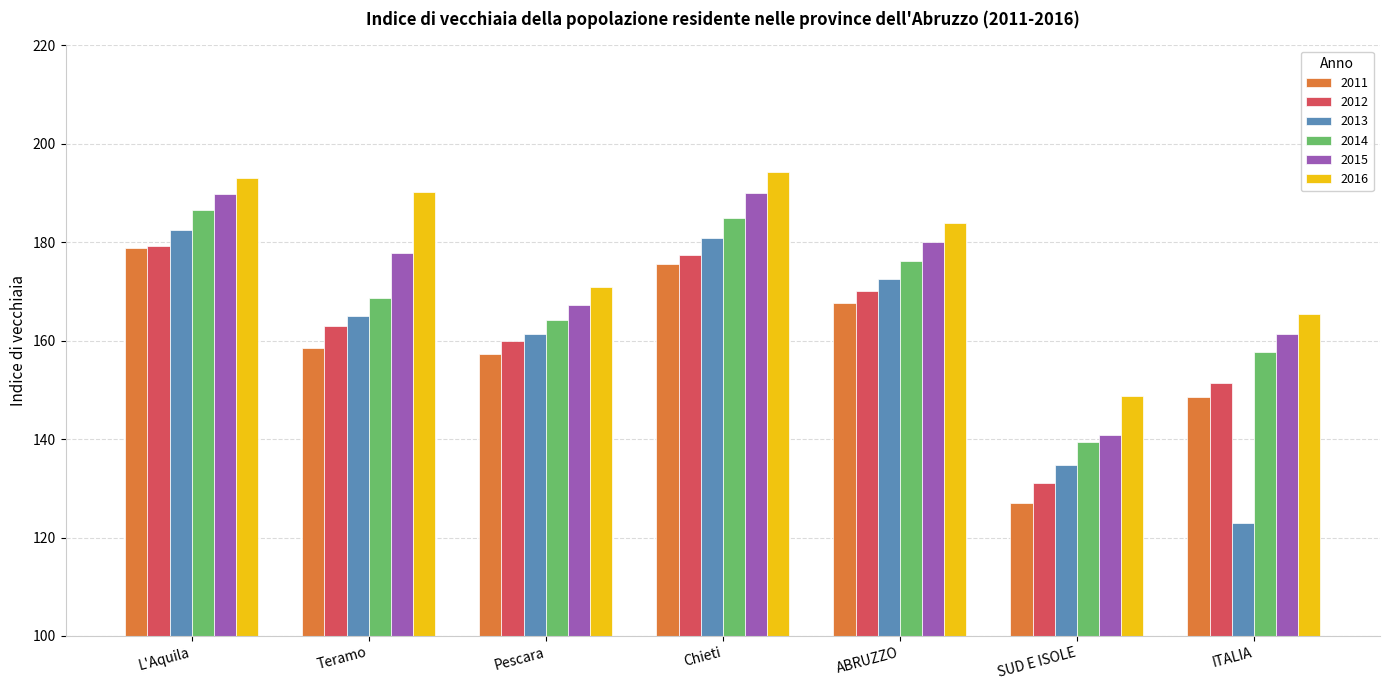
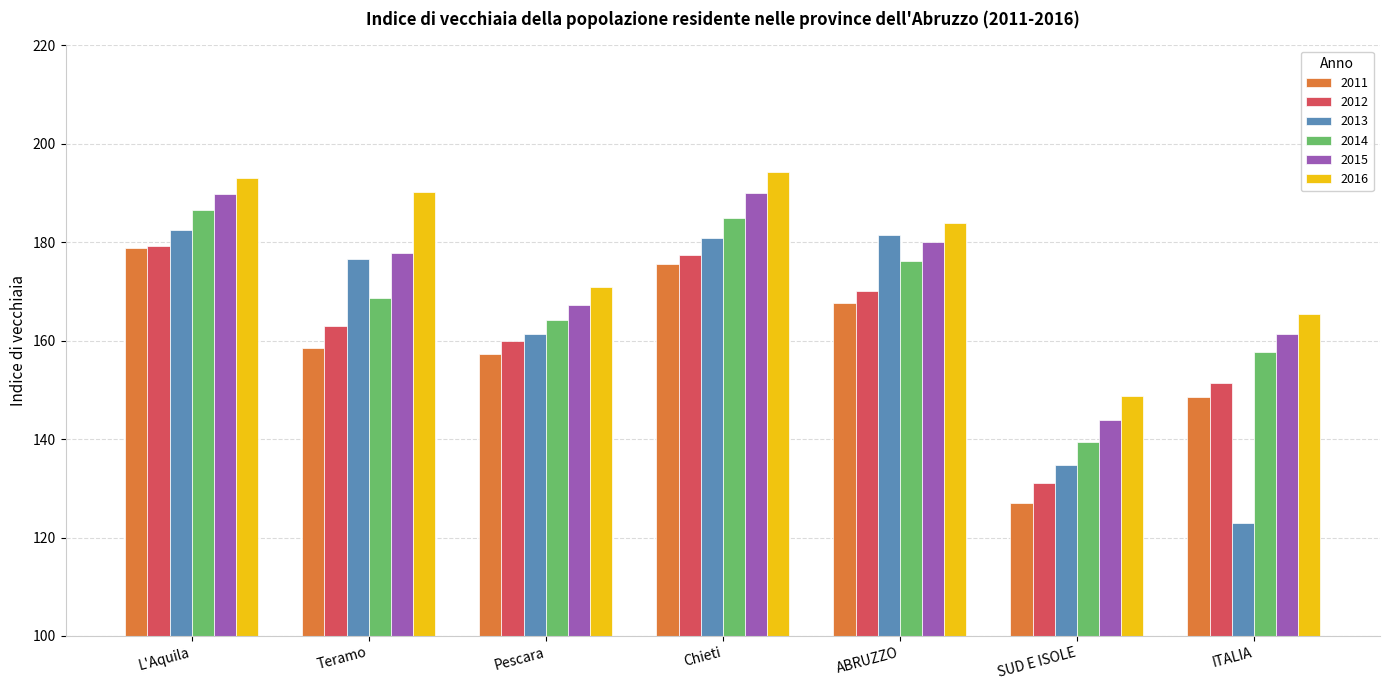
  {
    "2013": {
      "L'Aquila": 183,
-     "Teramo": 165,
+     "Teramo": 177,
      "Pescara": 161,
      "Chieti": 181,
-     "ABRUZZO": 173,
+     "ABRUZZO": 182,
      "SUD E ISOLE": 135,
      "ITALIA": 123
    },
    "2014": {
      "L'Aquila": 187,
      "Teramo": 169,
      "Pescara": 164,
      "Chieti": 185,
      "ABRUZZO": 176,
      "SUD E ISOLE": 139,
      "ITALIA": 158
    },
    "2015": {
      "L'Aquila": 190,
      "Teramo": 178,
      "Pescara": 167,
      "Chieti": 190,
      "ABRUZZO": 180,
-     "SUD E ISOLE": 141,
+     "SUD E ISOLE": 144,
      "ITALIA": 161
    },
    "2016": {
      "L'Aquila": 193,
      "Teramo": 190,
      "Pescara": 171,
      "Chieti": 194,
      "ABRUZZO": 184,
      "SUD E ISOLE": 149,
      "ITALIA": 165
    }
  }
